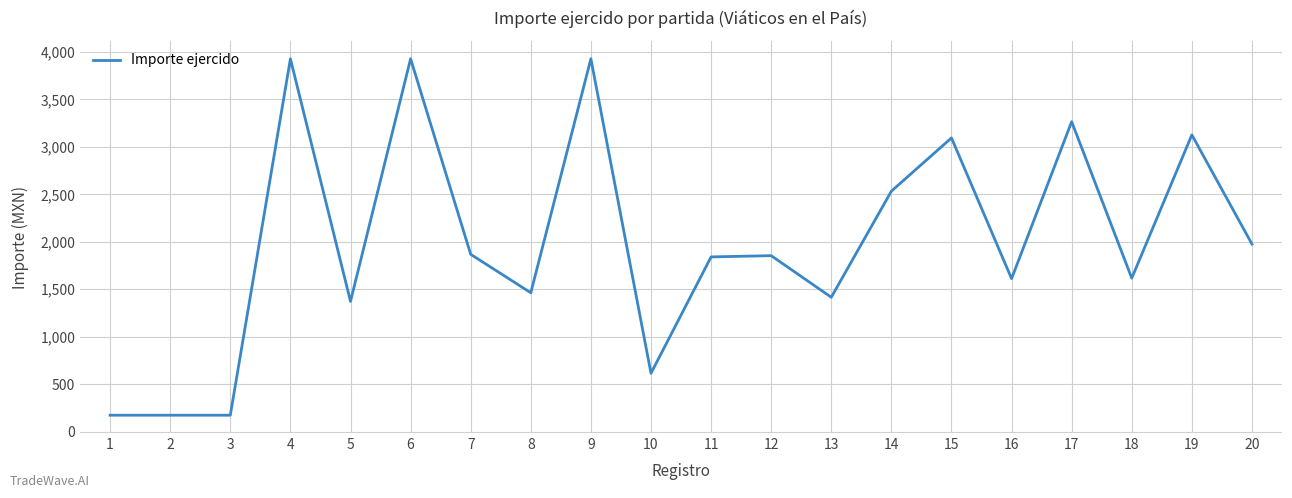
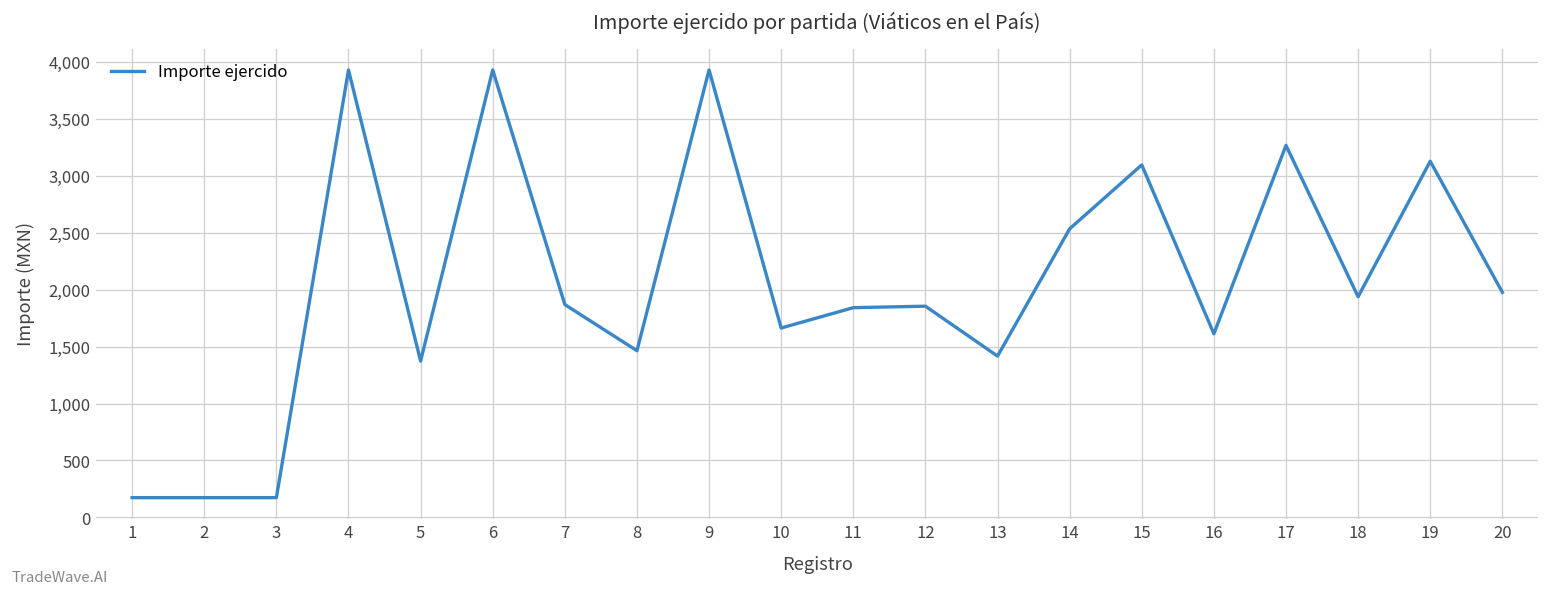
  {
    "1": "200",
    "2": "200",
    "3": "200",
    "4": "3,900",
    "5": "1,400",
    "6": "3,900",
    "7": "1,900",
    "8": "1,500",
    "9": "3,900",
-   "10": "600",
+   "10": "1,700",
    "11": "1,800",
    "12": "1,900",
    "13": "1,400",
    "14": "2,500",
    "15": "3,100",
    "16": "1,600",
    "17": "3,300",
-   "18": "1,600",
+   "18": "1,900",
    "19": "3,100",
    "20": "2,000"
  }
